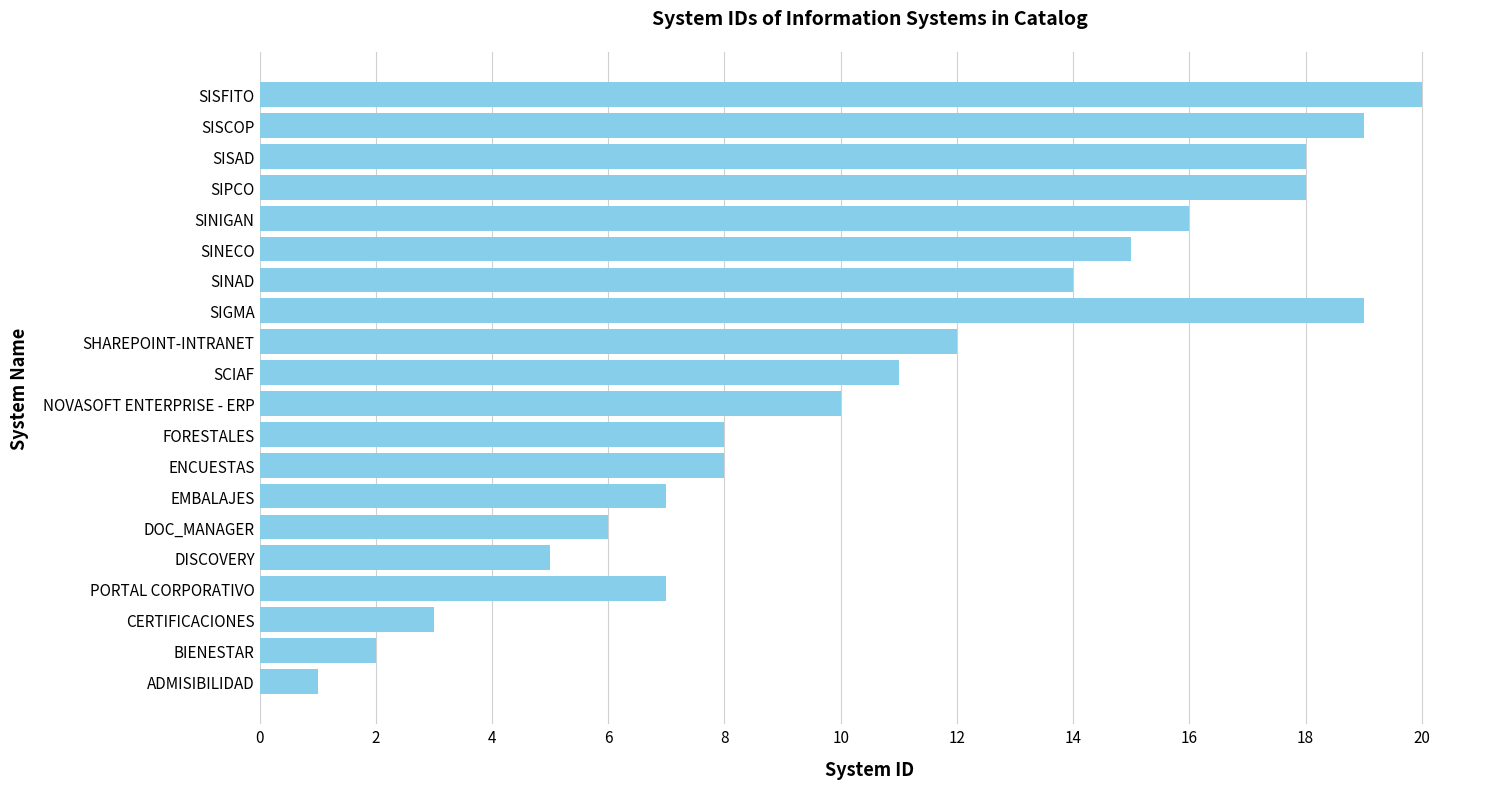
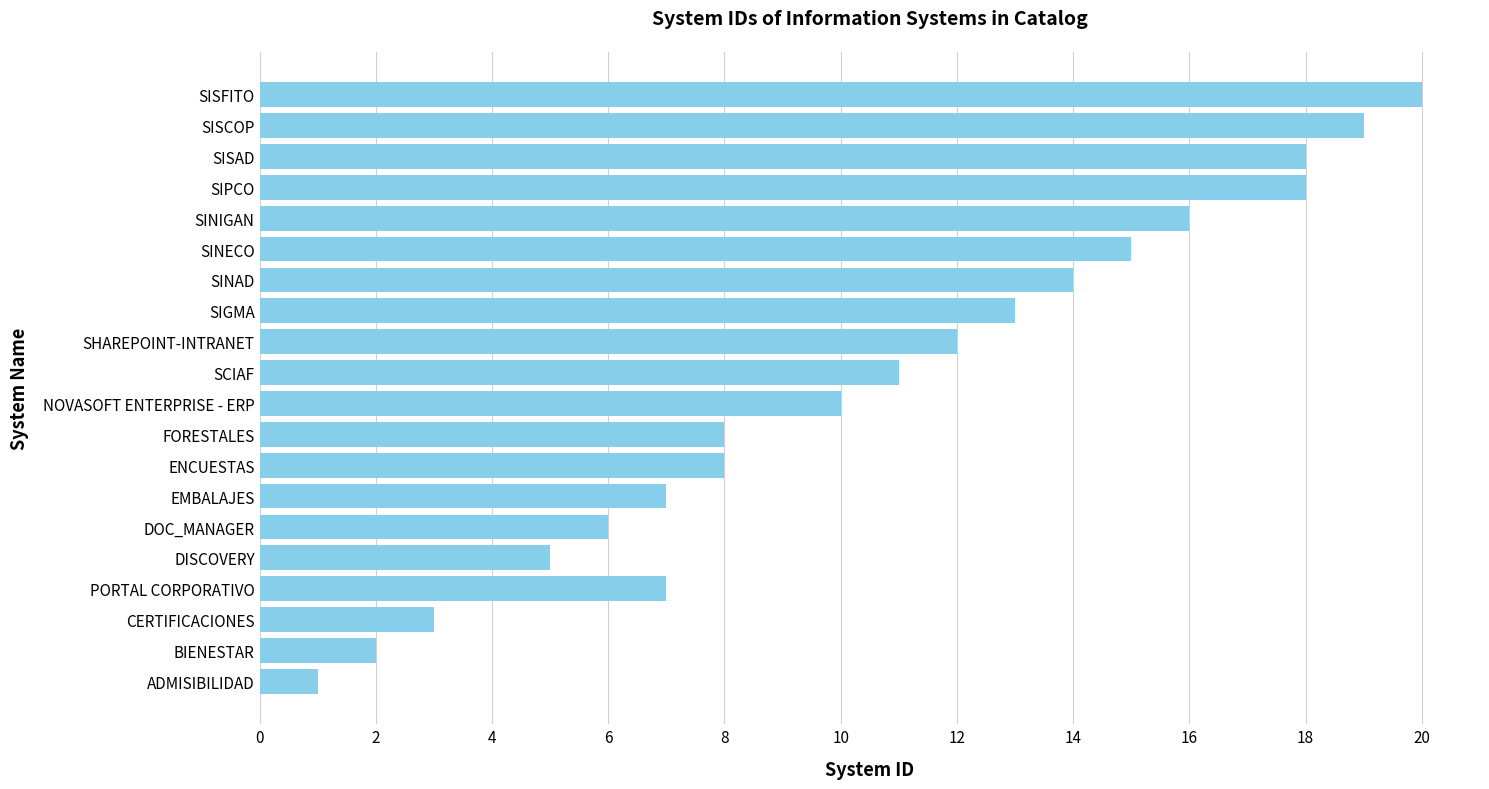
  {
    "SISFITO": 20,
    "SISCOP": 19,
    "SISAD": 18,
    "SIPCO": 18,
    "SINIGAN": 16,
    "SINECO": 15,
    "SINAD": 14,
-   "SIGMA": 19,
+   "SIGMA": 13,
    "SHAREPOINT-INTRANET": 12,
    "SCIAF": 11,
    "NOVASOFT ENTERPRISE - ERP": 10,
    "FORESTALES": 8,
    "ENCUESTAS": 8,
    "EMBALAJES": 7,
    "DOC_MANAGER": 6,
    "DISCOVERY": 5,
    "PORTAL CORPORATIVO": 7,
    "CERTIFICACIONES": 3,
    "BIENESTAR": 2,
    "ADMISIBILIDAD": 1
  }
